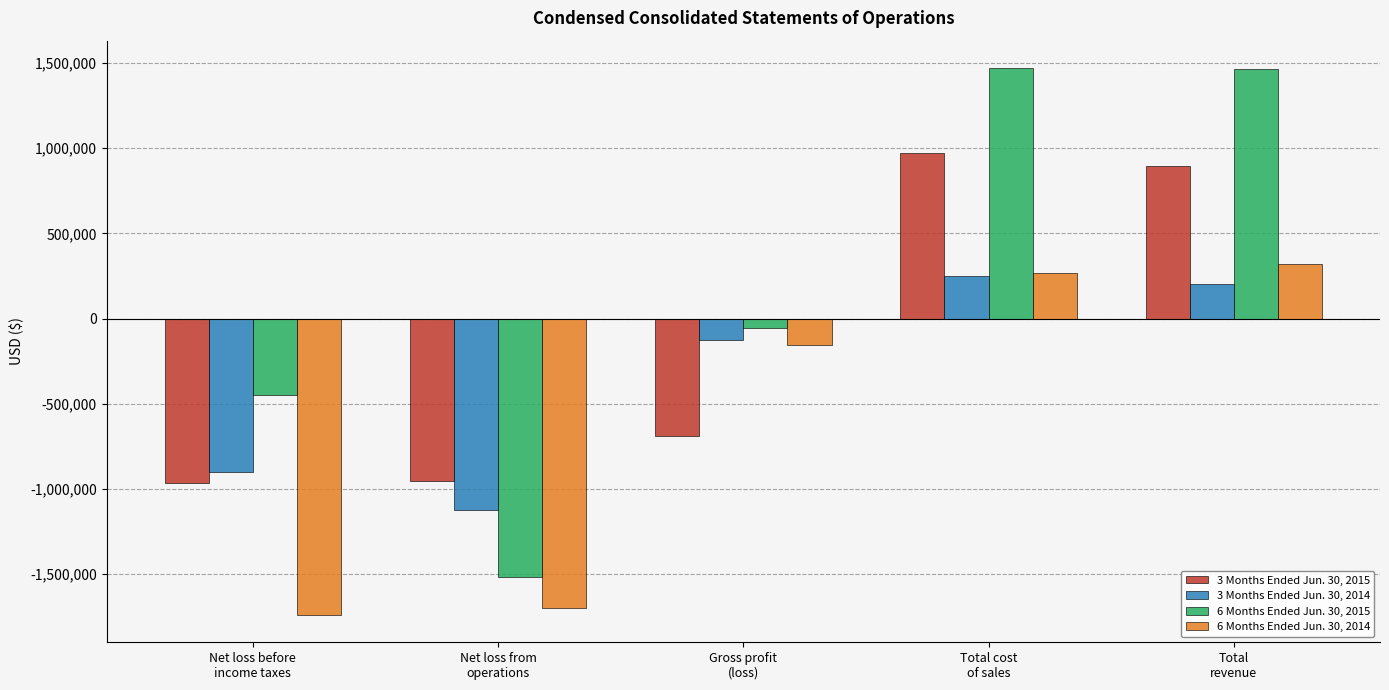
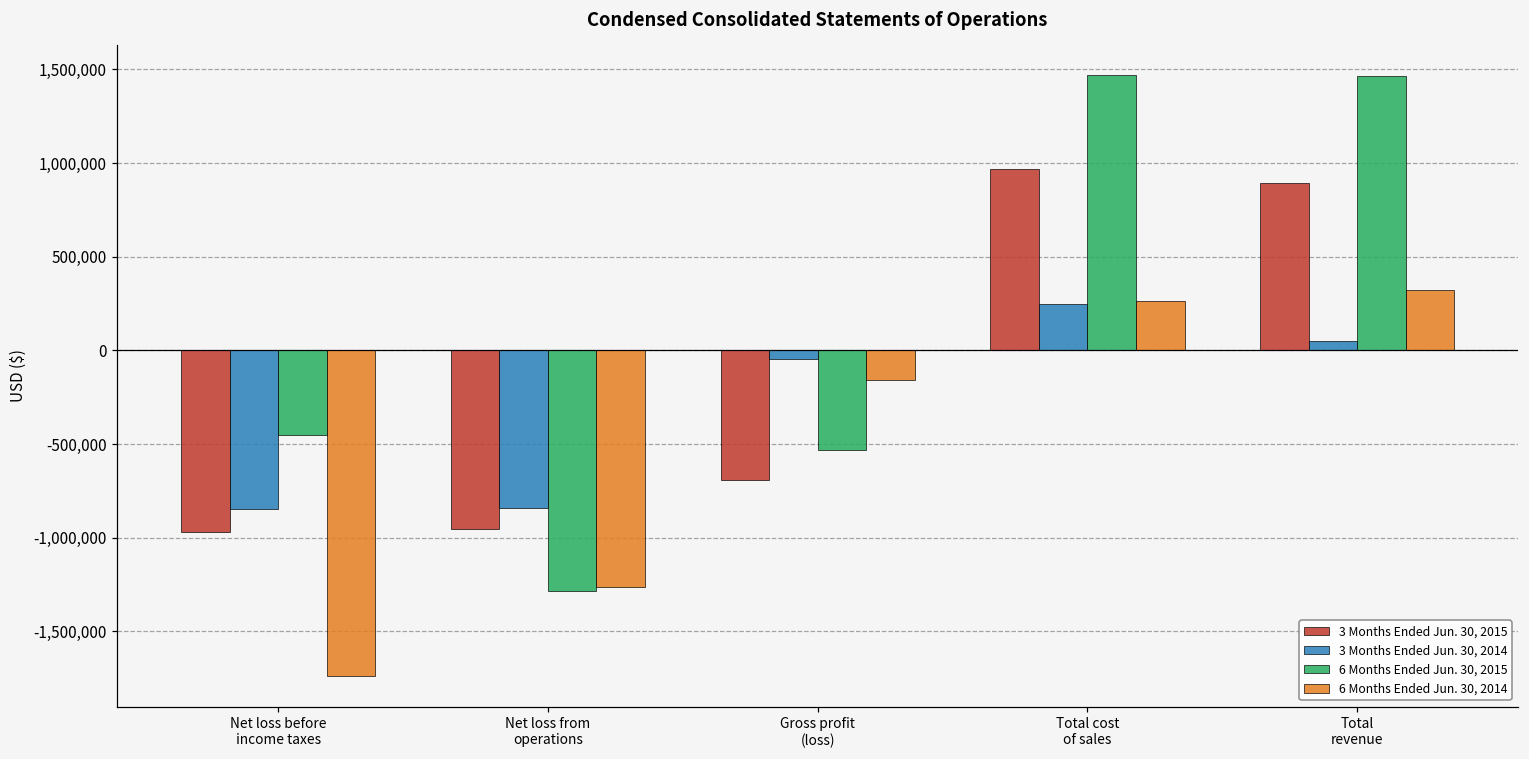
  {
    "3 Months Ended Jun. 30, 2015": {
      "Net loss before income taxes": "-970,000",
      "Net loss from operations": "-950,000",
      "Gross profit (loss)": "-690,000",
      "Total cost of sales": "970,000",
      "Total revenue": "900,000"
    },
    "3 Months Ended Jun. 30, 2014": {
-     "Net loss before income taxes": "-900,000",
-     "Net loss from operations": "-1,130,000",
-     "Gross profit (loss)": "-130,000",
+     "Net loss before income taxes": "-850,000",
+     "Net loss from operations": "-840,000",
+     "Gross profit (loss)": "-50,000",
      "Total cost of sales": "250,000",
-     "Total revenue": "200,000"
+     "Total revenue": "50,000"
    },
    "6 Months Ended Jun. 30, 2015": {
      "Net loss before income taxes": "-450,000",
-     "Net loss from operations": "-1,520,000",
-     "Gross profit (loss)": "-60,000",
+     "Net loss from operations": "-1,290,000",
+     "Gross profit (loss)": "-530,000",
      "Total cost of sales": "1,470,000",
      "Total revenue": "1,460,000"
    },
    "6 Months Ended Jun. 30, 2014": {
      "Net loss before income taxes": "-1,740,000",
-     "Net loss from operations": "-1,700,000",
+     "Net loss from operations": "-1,260,000",
      "Gross profit (loss)": "-160,000",
      "Total cost of sales": "260,000",
      "Total revenue": "320,000"
    }
  }
